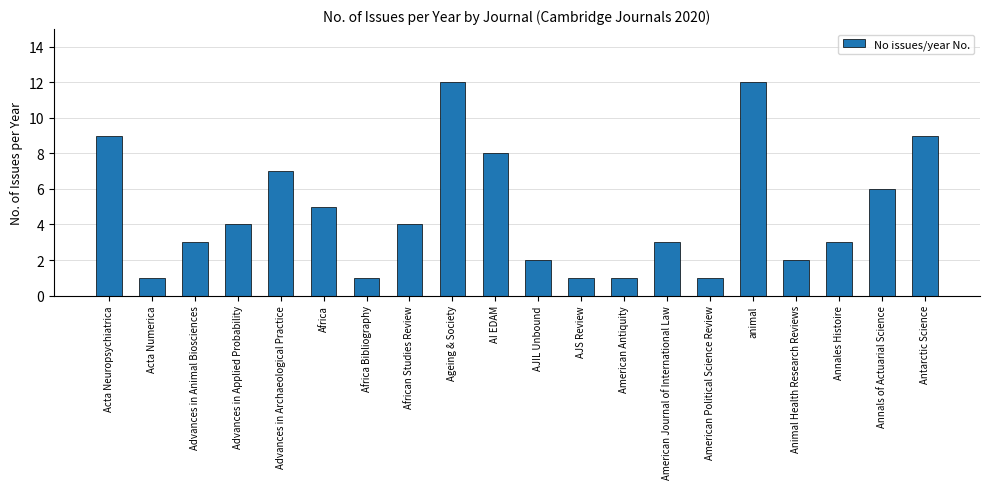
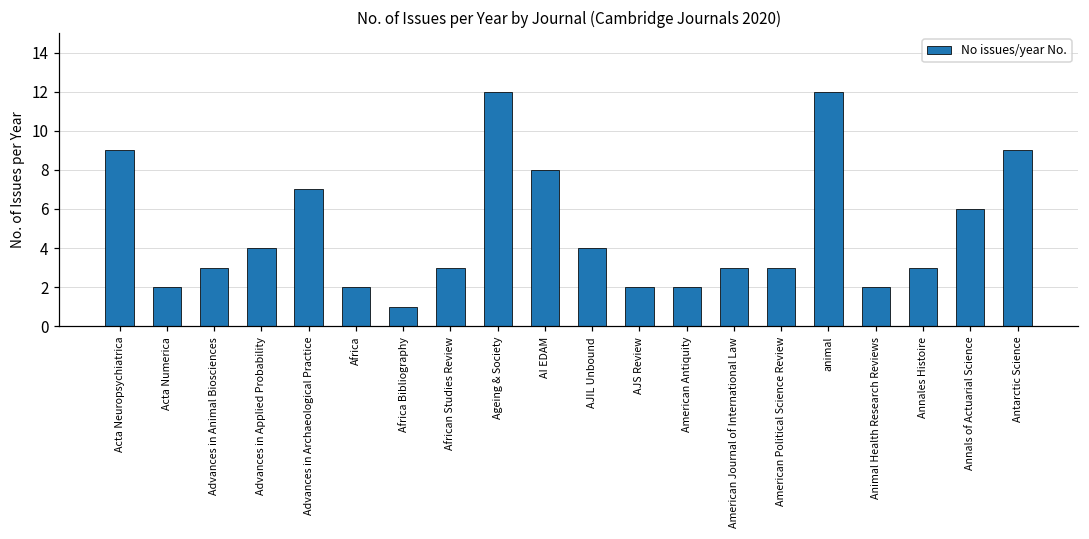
  {
    "Acta Neuropsychiatrica": 9,
-   "Acta Numerica": 1,
+   "Acta Numerica": 2,
    "Advances in Animal Biosciences": 3,
    "Advances in Applied Probability": 4,
    "Advances in Archaeological Practice": 7,
-   "Africa": 5,
+   "Africa": 2,
    "Africa Bibliography": 1,
-   "African Studies Review": 4,
+   "African Studies Review": 3,
    "Ageing & Society": 12,
    "AI EDAM": 8,
-   "AJIL Unbound": 2,
-   "AJS Review": 1,
-   "American Antiquity": 1,
+   "AJIL Unbound": 4,
+   "AJS Review": 2,
+   "American Antiquity": 2,
    "American Journal of International Law": 3,
-   "American Political Science Review": 1,
+   "American Political Science Review": 3,
    "animal": 12,
    "Animal Health Research Reviews": 2,
    "Annales Histoire": 3,
    "Annals of Actuarial Science": 6,
    "Antarctic Science": 9
  }
